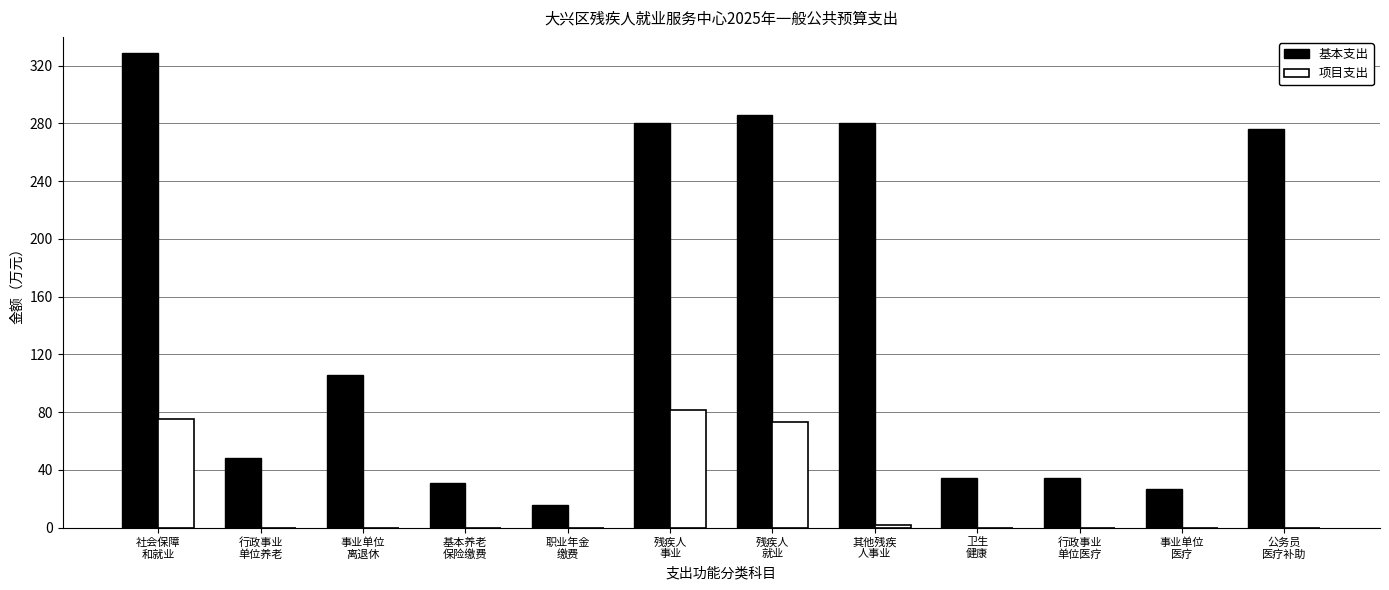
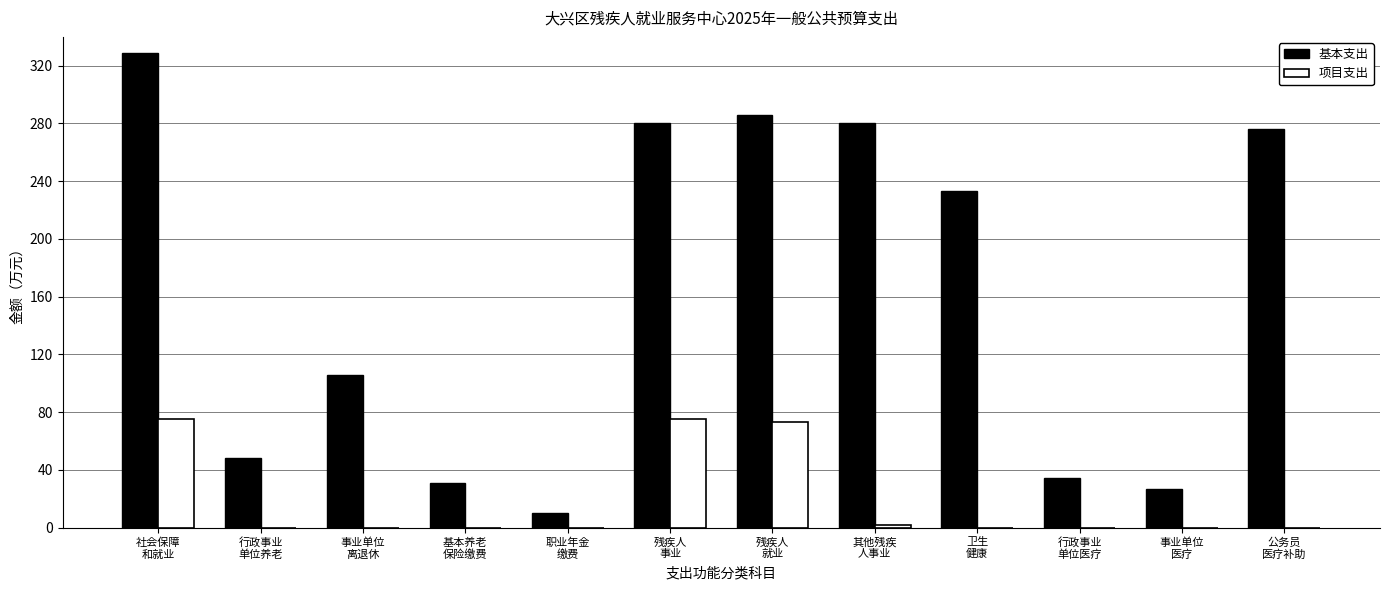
  {
    "基本支出": {
      "社会保障 和就业": 329,
      "行政事业 单位养老": 48,
      "事业单位 离退休": 106,
      "基本养老 保险缴费": 31,
-     "职业年金 缴费": 15,
+     "职业年金 缴费": 10,
      "残疾人 事业": 280,
      "残疾人 就业": 286,
      "其他残疾 人事业": 280,
-     "卫生 健康": 35,
+     "卫生 健康": 233,
      "行政事业 单位医疗": 35,
      "事业单位 医疗": 26,
      "公务员 医疗补助": 276
    },
    "项目支出": {
      "社会保障 和就业": 75,
      "行政事业 单位养老": 0,
      "事业单位 离退休": 0,
      "基本养老 保险缴费": 0,
      "职业年金 缴费": 0,
-     "残疾人 事业": 82,
+     "残疾人 事业": 75,
      "残疾人 就业": 73,
      "其他残疾 人事业": 2,
      "卫生 健康": 0,
      "行政事业 单位医疗": 0,
      "事业单位 医疗": 0,
      "公务员 医疗补助": 0
    }
  }
